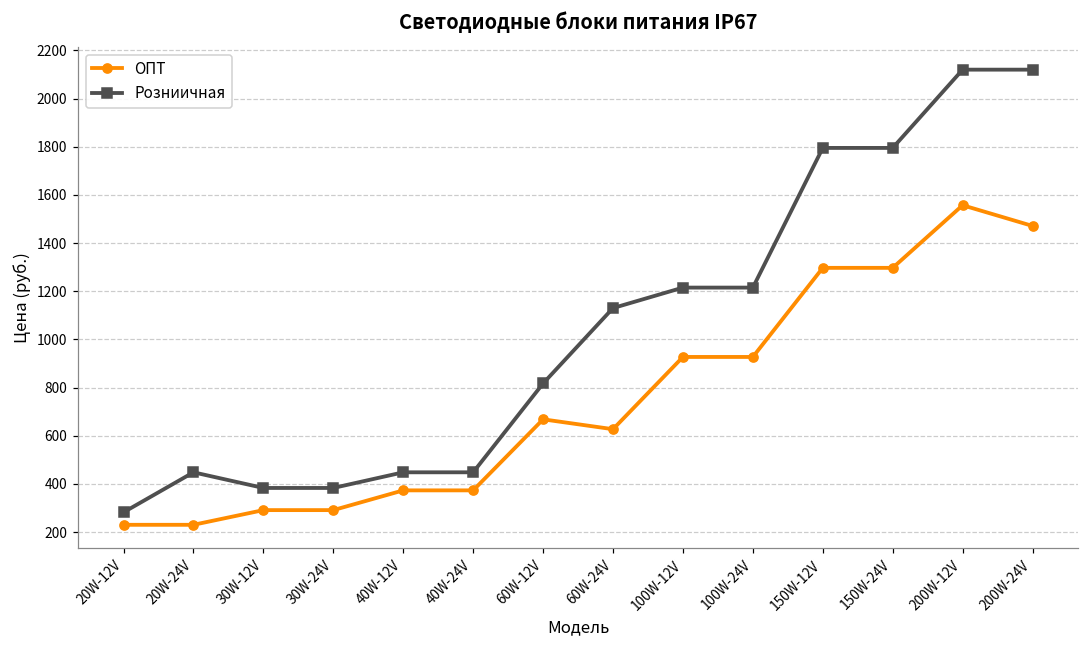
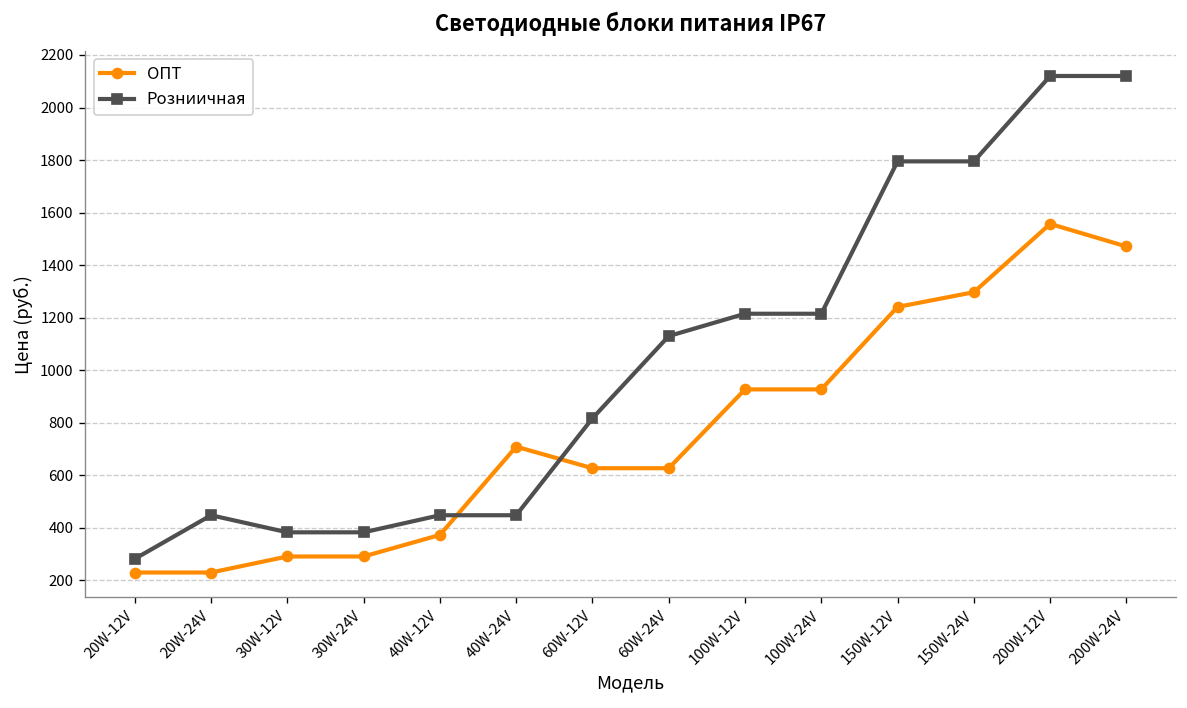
  {
    "ОПТ": {
      "20W-12V": 230,
      "20W-24V": 230,
      "30W-12V": 290,
      "30W-24V": 290,
      "40W-12V": 370,
-     "40W-24V": 370,
-     "60W-12V": 670,
+     "40W-24V": 710,
+     "60W-12V": 630,
      "60W-24V": 630,
      "100W-12V": 930,
      "100W-24V": 930,
-     "150W-12V": 1300,
+     "150W-12V": 1240,
      "150W-24V": 1300,
      "200W-12V": 1560,
      "200W-24V": 1470
    },
    "Розниичная": {
      "20W-12V": 280,
      "20W-24V": 450,
      "30W-12V": 380,
      "30W-24V": 380,
      "40W-12V": 450,
      "40W-24V": 450,
      "60W-12V": 820,
      "60W-24V": 1130,
      "100W-12V": 1220,
      "100W-24V": 1220,
      "150W-12V": 1800,
      "150W-24V": 1800,
      "200W-12V": 2120,
      "200W-24V": 2120
    }
  }
